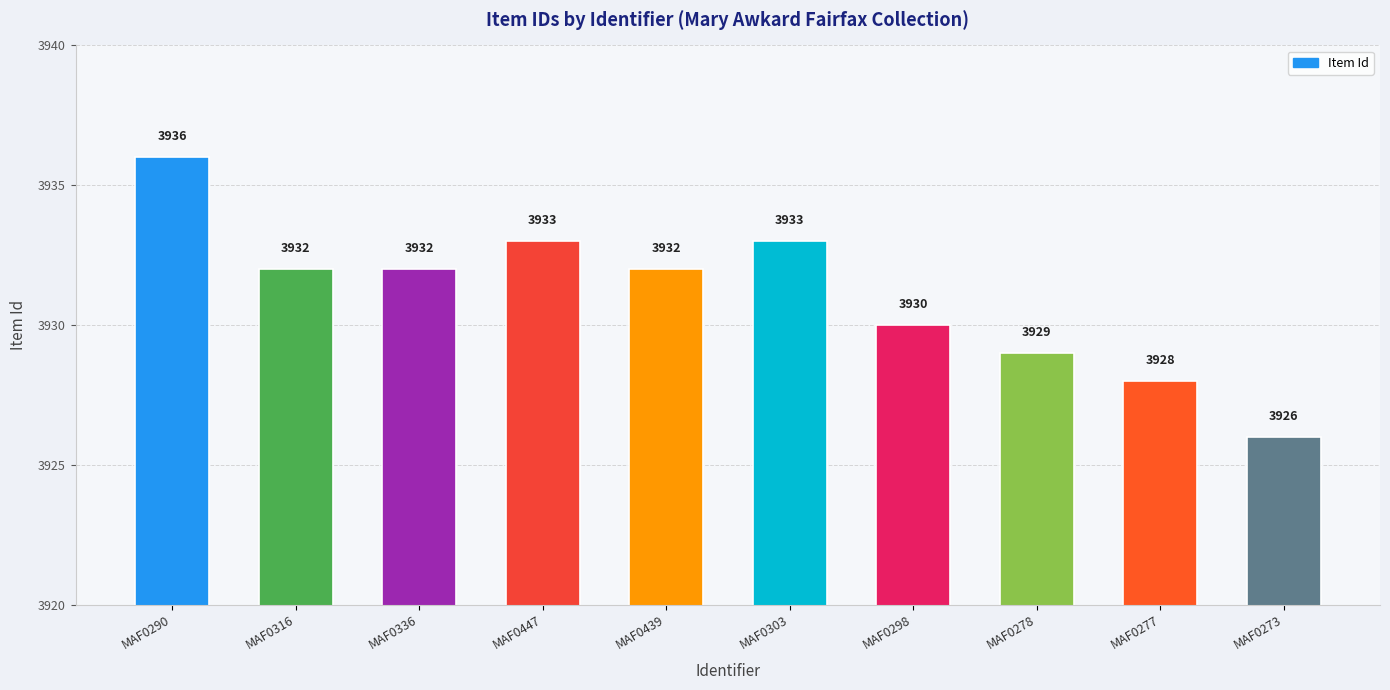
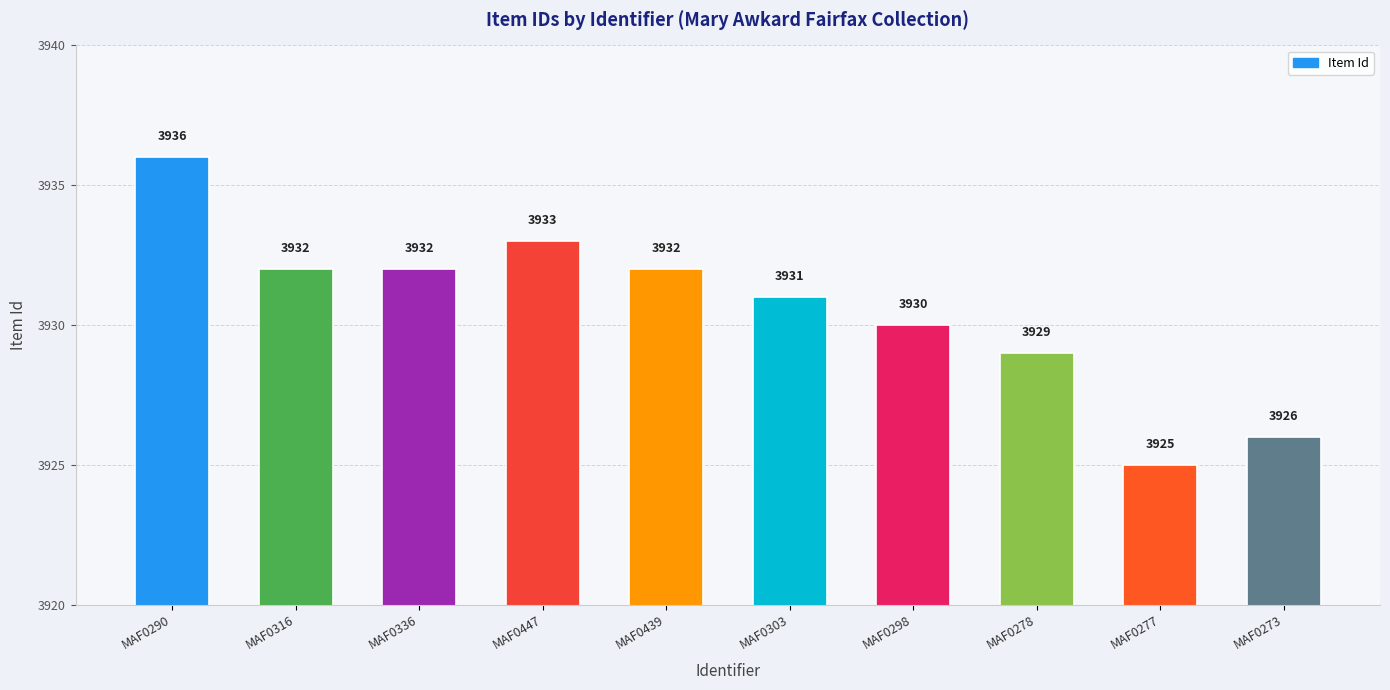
  {
    "MAF0290": 3936,
    "MAF0316": 3932,
    "MAF0336": 3932,
    "MAF0447": 3933,
    "MAF0439": 3932,
-   "MAF0303": 3933,
+   "MAF0303": 3931,
    "MAF0298": 3930,
    "MAF0278": 3929,
-   "MAF0277": 3928,
+   "MAF0277": 3925,
    "MAF0273": 3926
  }
